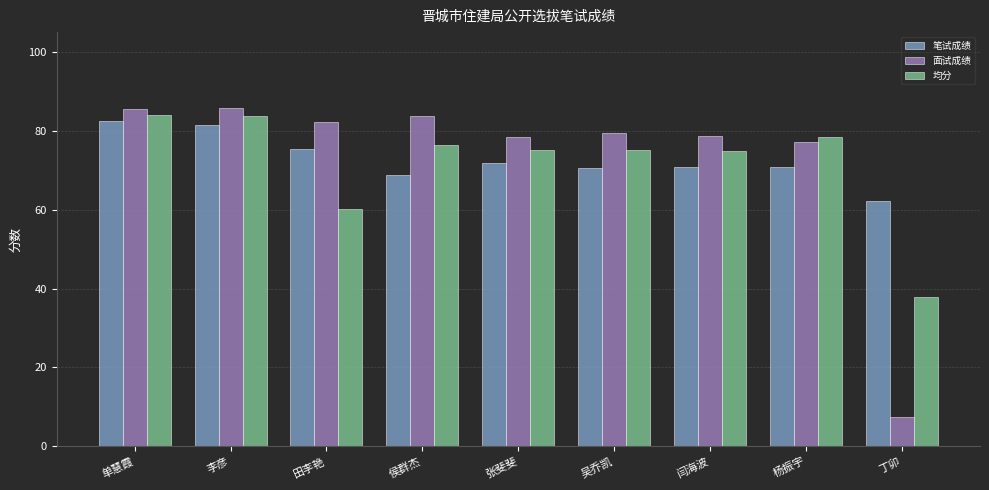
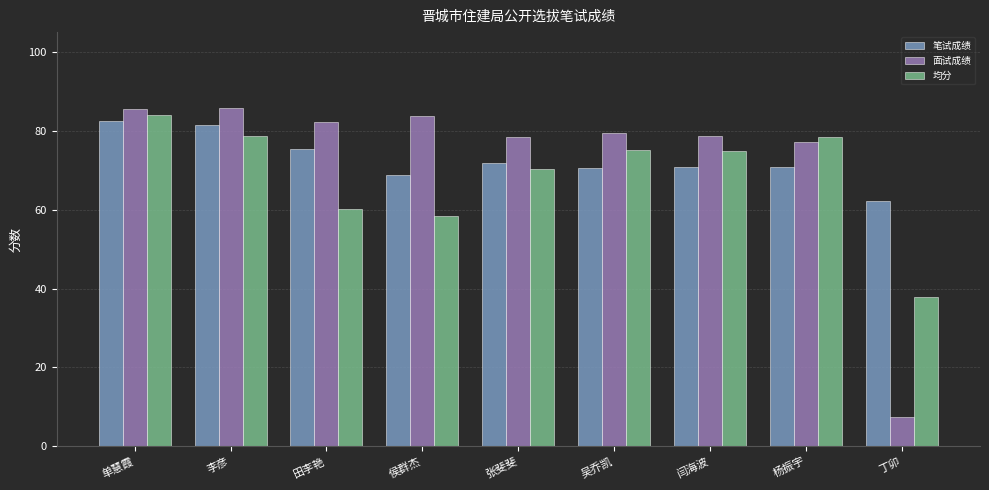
  {
    "均分": {
      "单慧霞": 84,
-     "李彦": 84,
+     "李彦": 79,
      "田李艳": 60,
-     "侯群杰": 76,
-     "张斐斐": 75,
+     "侯群杰": 58,
+     "张斐斐": 70,
      "吴乔凯": 75,
      "闫海波": 75,
      "杨振宇": 79,
      "丁卯": 38
    }
  }
